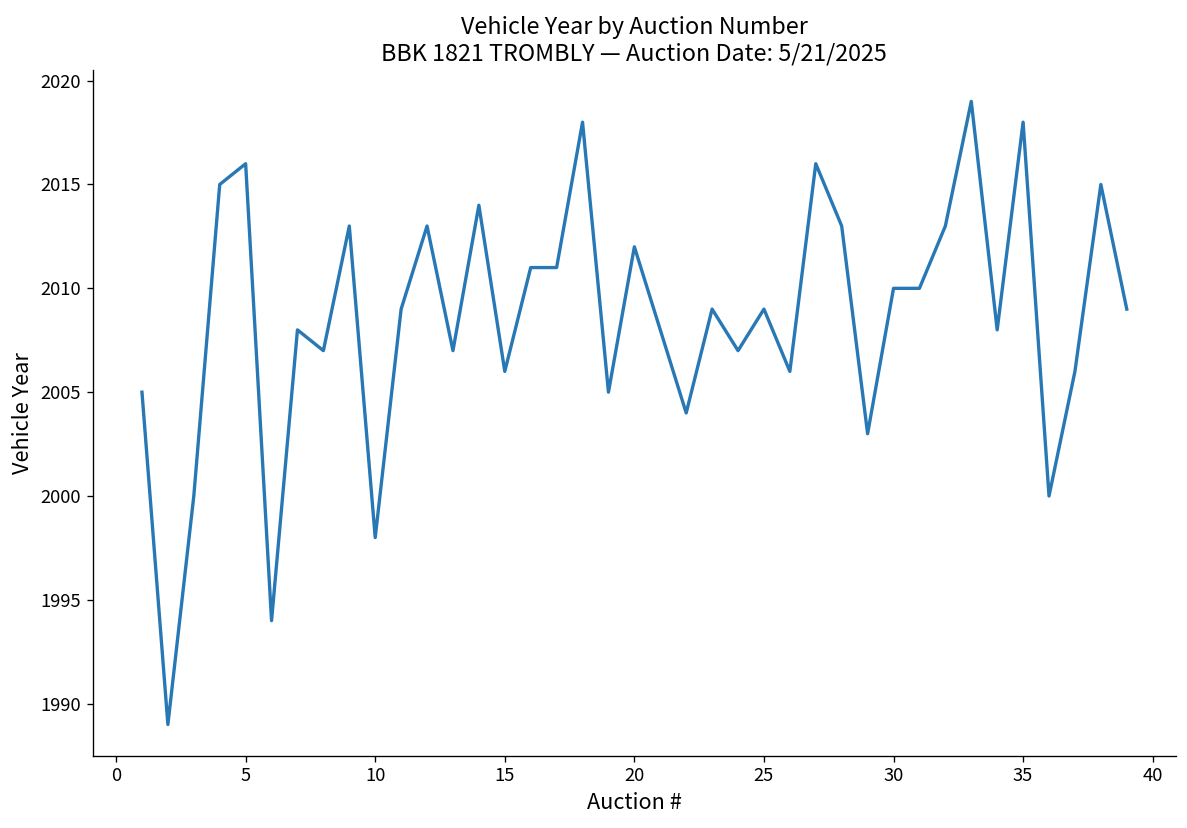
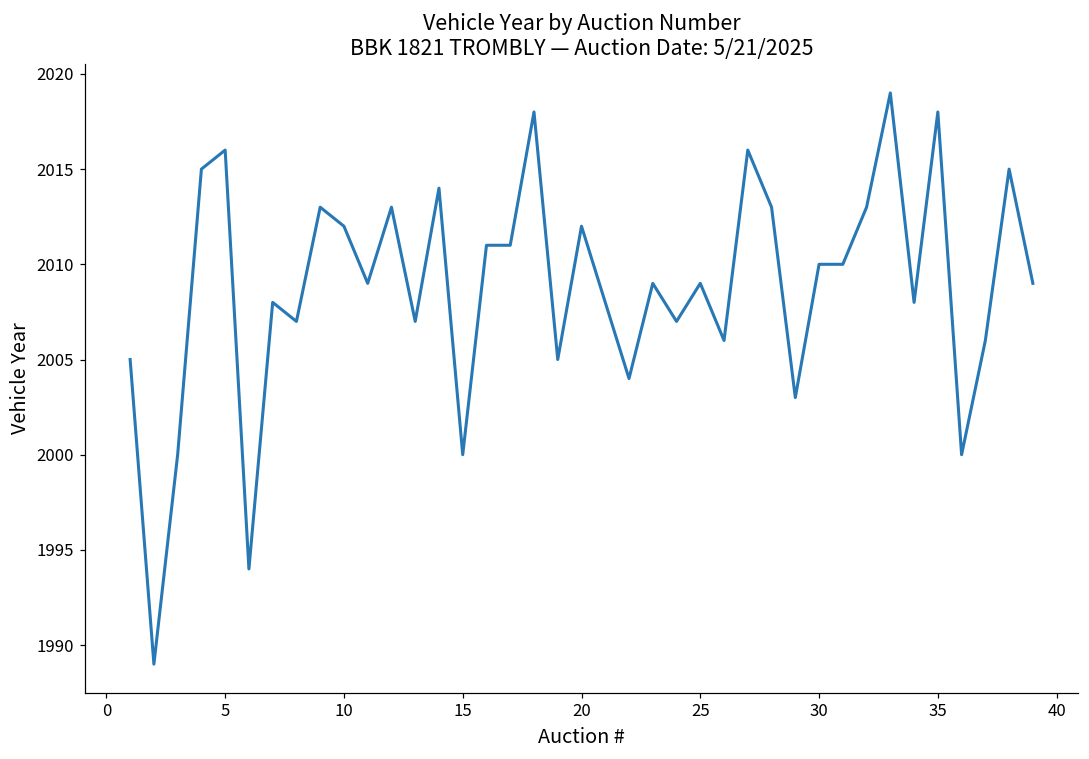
  {
    "5": 2016,
-   "10": 1998,
-   "15": 2006,
+   "10": 2012,
+   "15": 2000,
    "20": 2012,
    "25": 2009,
    "30": 2010,
    "35": 2018
  }
